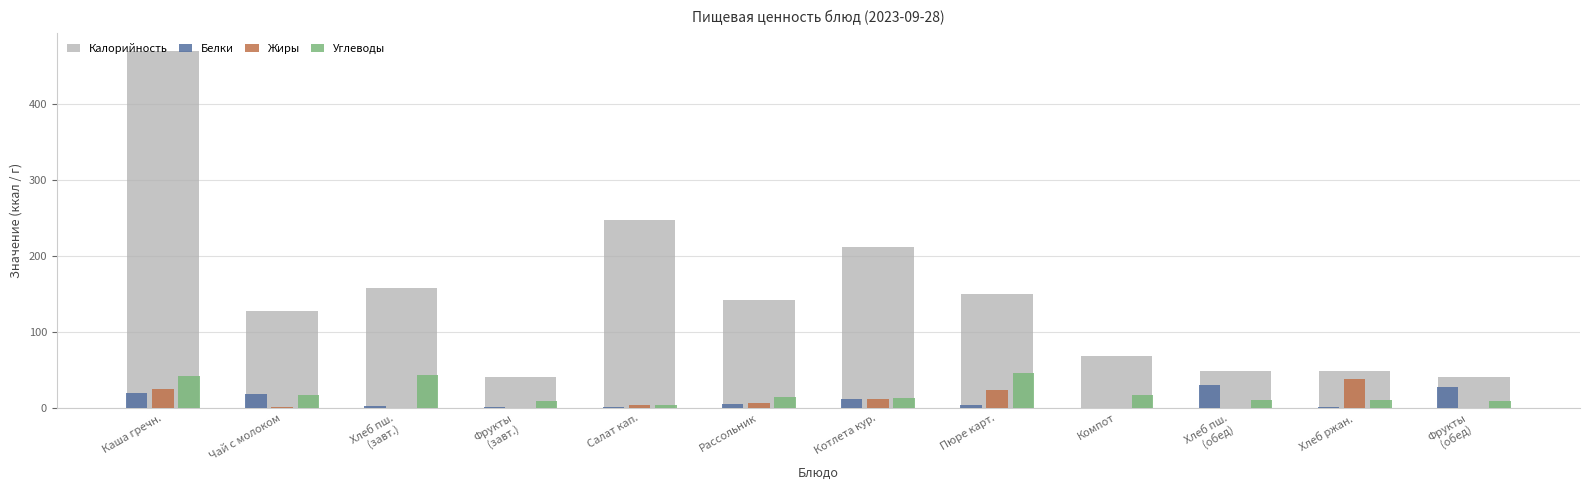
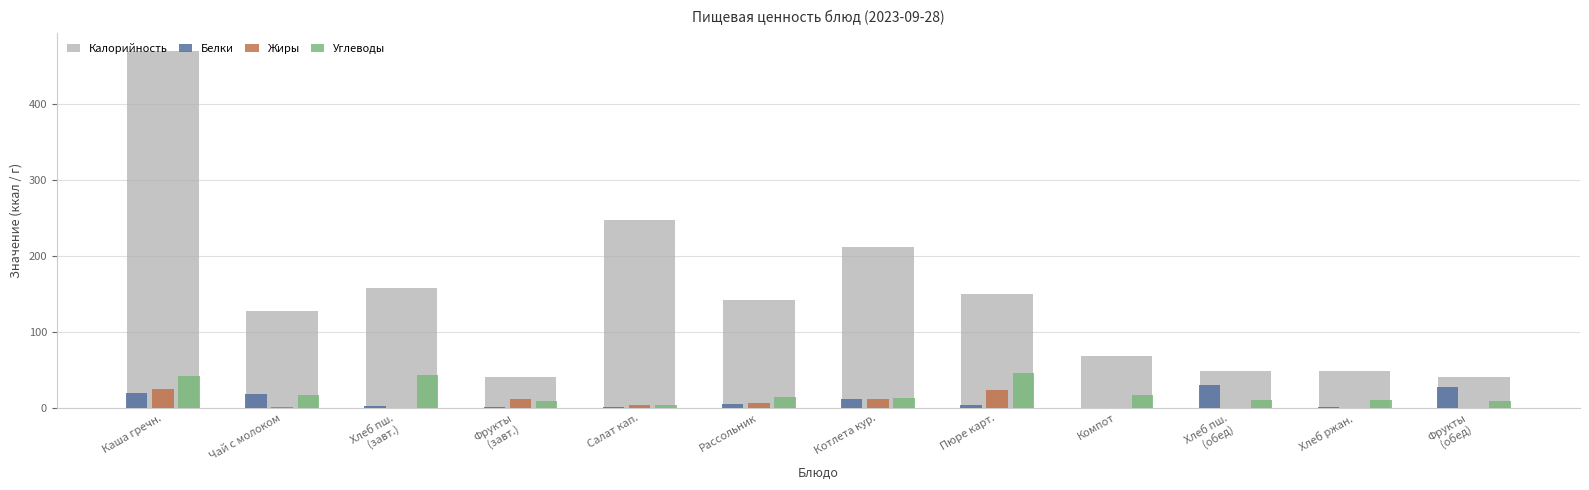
  {
    "Калорийность": {
      "Каша гречн.": 470,
      "Чай с молоком": 130,
      "Хлеб пш. (завт.)": 160,
      "Фрукты (завт.)": 40,
      "Салат кап.": 250,
      "Рассольник": 140,
      "Котлета кур.": 210,
      "Пюре карт.": 150,
      "Компот": 70,
      "Хлеб пш. (обед)": 50,
      "Хлеб ржан.": 50,
      "Фрукты (обед)": 40
    },
    "Жиры": {
-     "Фрукты (завт.)": 0,
-     "Хлеб ржан.": 40
+     "Фрукты (завт.)": 10,
+     "Хлеб ржан.": 0
    }
  }
